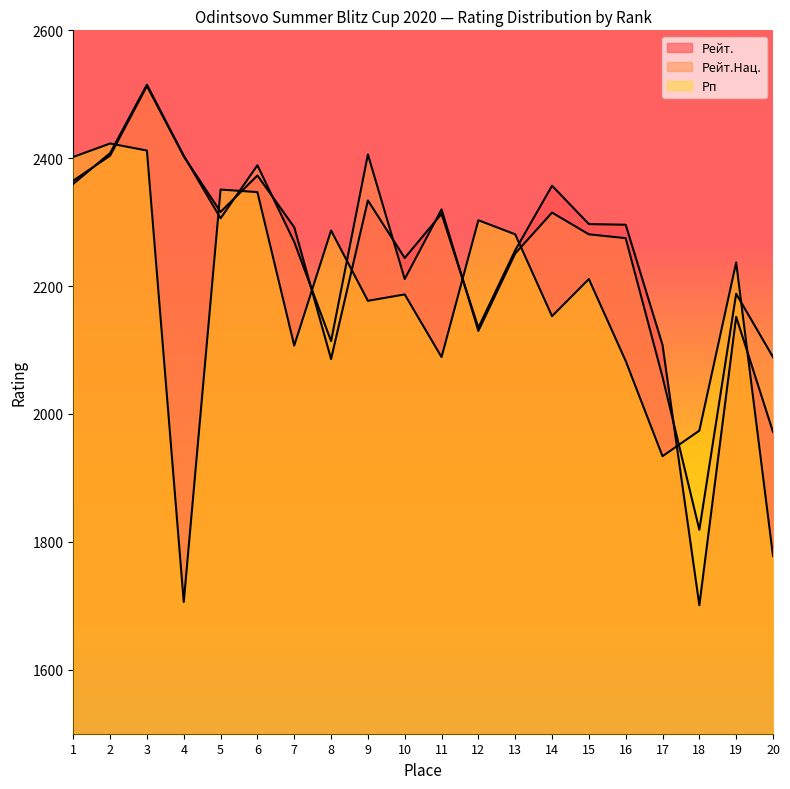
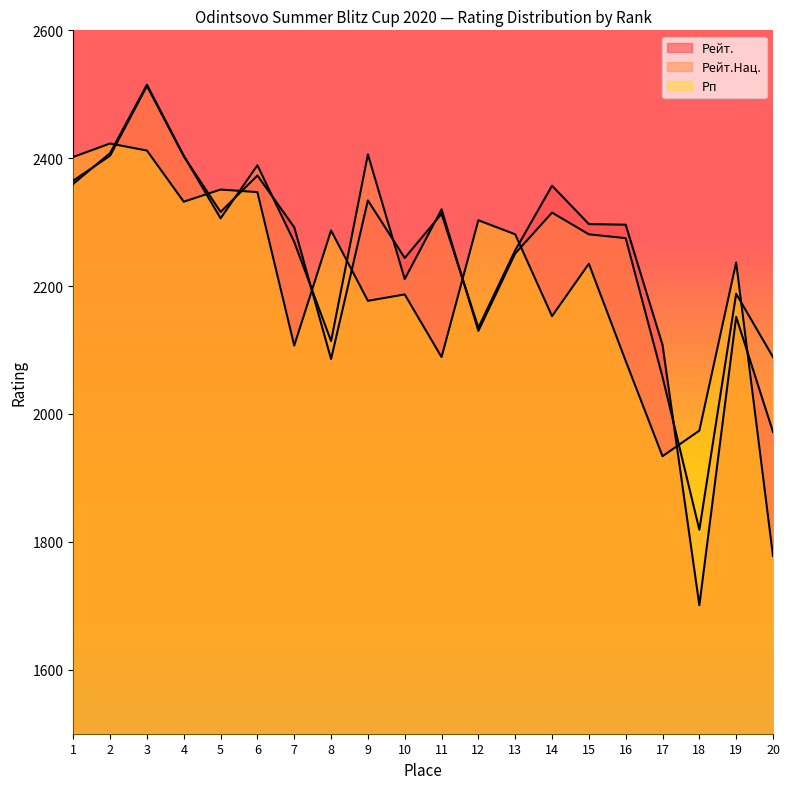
  {
    "Рейт.": {
      "1": 2370,
      "2": 2400,
      "5": 2320,
      "6": 2370,
      "7": 2290,
      "8": 2090,
      "9": 2330,
      "10": 2240,
      "11": 2310,
      "12": 2140,
      "13": 2260,
      "14": 2360,
      "15": 2300,
      "16": 2300,
      "17": 2110,
      "18": 1700,
      "19": 2150,
      "20": 1970
    },
    "Рейт.Нац.": {
      "1": 2360,
      "2": 2410,
      "5": 2310,
      "6": 2390,
      "7": 2270,
      "8": 2110,
      "9": 2410,
      "10": 2210,
      "11": 2320,
      "12": 2130,
      "13": 2250,
      "14": 2320,
      "15": 2280,
      "16": 2280,
      "17": 2060,
      "18": 1820,
      "19": 2190,
      "20": 2090
    },
    "Рп": {
      "1": 2400,
      "2": 2420,
      "3": 2410,
-     "4": 1710,
+     "4": 2330,
      "5": 2350,
      "6": 2350,
      "7": 2110,
      "8": 2290,
      "9": 2180,
      "10": 2190,
      "11": 2090,
      "12": 2300,
      "13": 2280,
      "14": 2150,
-     "15": 2210,
+     "15": 2240,
      "16": 2080,
      "17": 1930,
      "18": 1970,
      "19": 2240,
      "20": 1780
    }
  }
